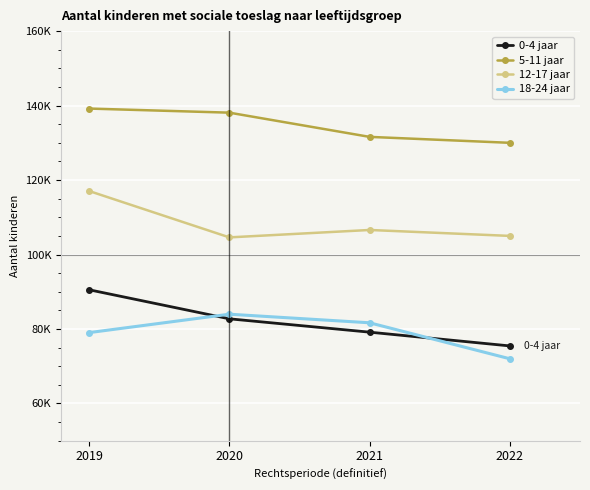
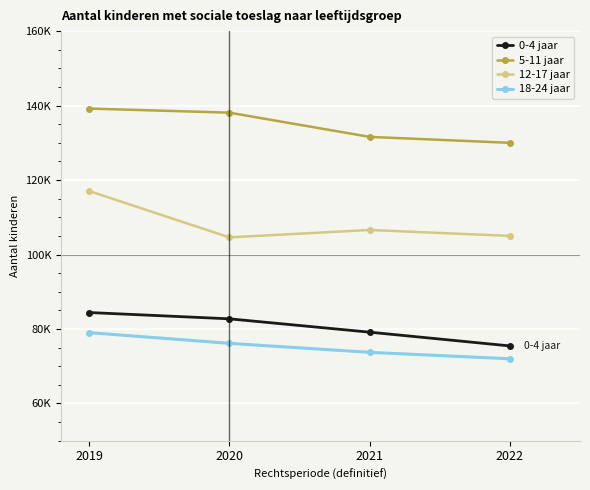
  {
    "0-4 jaar": {
-     "2019": 91000,
+     "2019": 84000,
      "2020": 83000,
      "2021": 79000
    },
    "5-11 jaar": {
      "2019": 139000,
      "2020": 138000,
      "2021": 132000,
      "2022": 130000
    },
    "12-17 jaar": {
      "2019": 117000,
      "2020": 105000,
      "2021": 107000,
      "2022": 105000
    },
    "18-24 jaar": {
      "2019": 79000,
-     "2020": 84000,
-     "2021": 82000,
+     "2020": 76000,
+     "2021": 74000,
      "2022": 72000
    }
  }
